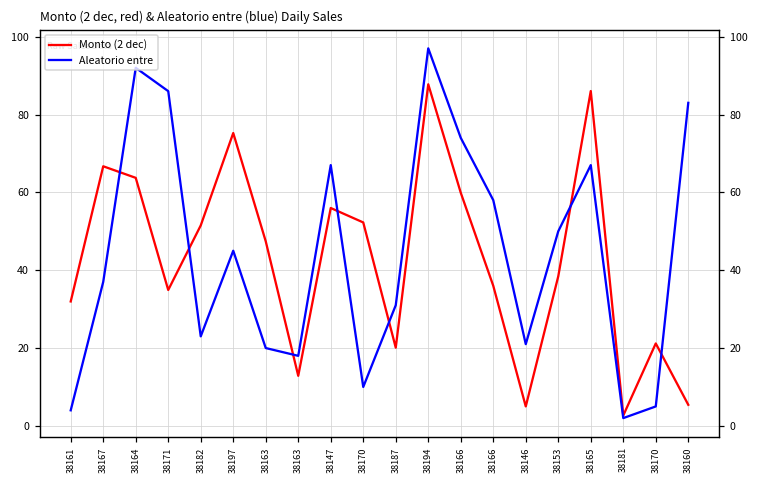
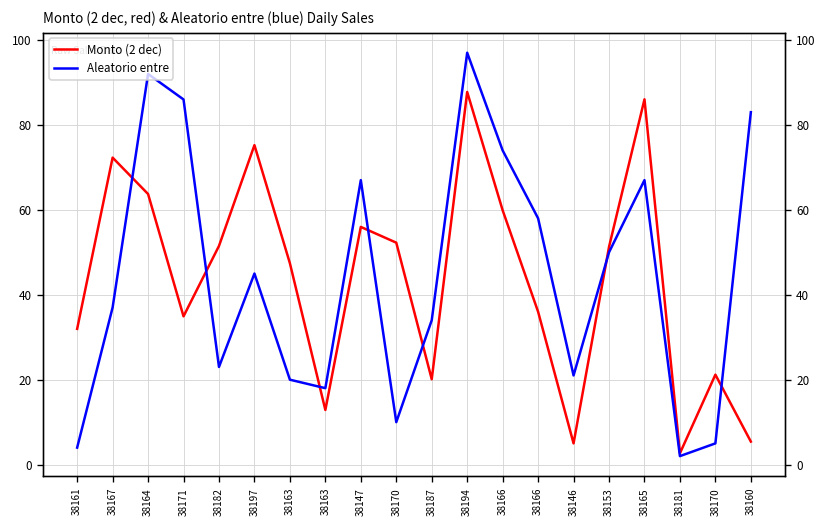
  {
    "Monto (2 dec)": {
      "38161": 32,
-     "38167": 67,
+     "38167": 72,
      "38164": 64,
      "38171": 35,
      "38182": 52,
      "38197": 75,
      "38147": 56,
      "38187": 20,
      "38194": 88,
      "38146": 5,
-     "38153": 38,
+     "38153": 51,
      "38165": 86,
      "38160": 5
    },
    "Aleatorio entre": {
      "38161": 4,
      "38167": 37,
      "38171": 86,
      "38182": 23,
      "38197": 45,
      "38147": 67,
-     "38187": 31,
+     "38187": 34,
      "38194": 97,
      "38146": 21,
      "38153": 50,
      "38165": 67,
      "38160": 83
    }
  }
